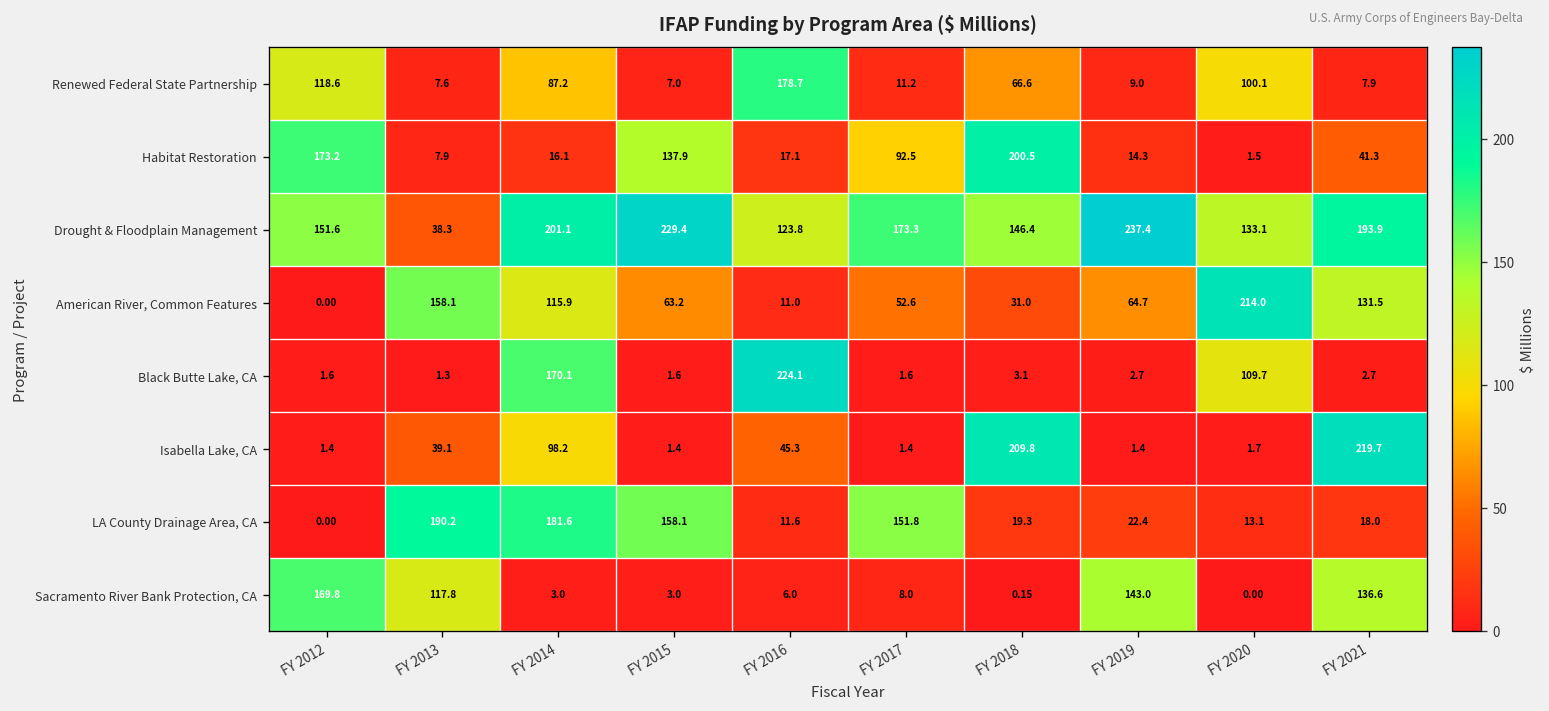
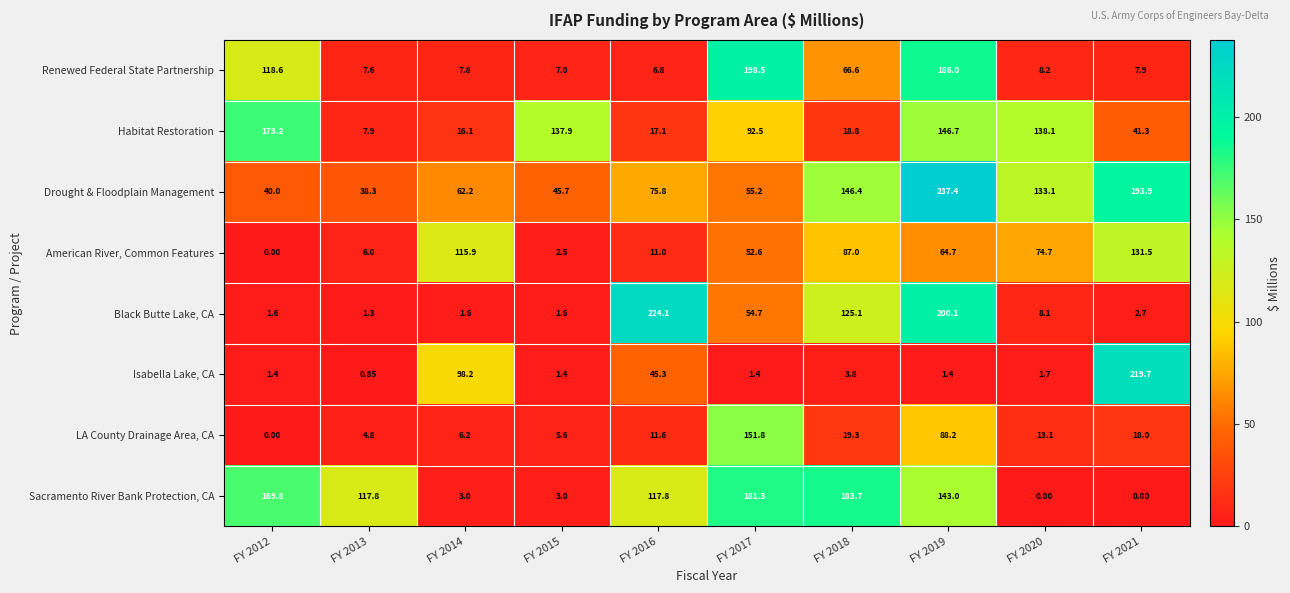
  {
    "Renewed Federal State Partnership": {
      "FY 2012": 118.6,
      "FY 2013": 7.6,
-     "FY 2014": 87.2,
+     "FY 2014": 7.8,
      "FY 2015": 7.0,
-     "FY 2016": 178.7,
-     "FY 2017": 11.2,
+     "FY 2016": 6.8,
+     "FY 2017": 198.5,
      "FY 2018": 66.6,
-     "FY 2019": 9.0,
-     "FY 2020": 100.1,
+     "FY 2019": 186.0,
+     "FY 2020": 8.2,
      "FY 2021": 7.9
    },
    "Habitat Restoration": {
      "FY 2012": 173.2,
      "FY 2013": 7.9,
      "FY 2014": 16.1,
      "FY 2015": 137.9,
      "FY 2016": 17.1,
      "FY 2017": 92.5,
-     "FY 2018": 200.5,
-     "FY 2019": 14.3,
-     "FY 2020": 1.5,
+     "FY 2018": 18.8,
+     "FY 2019": 146.7,
+     "FY 2020": 138.1,
      "FY 2021": 41.3
    },
    "Drought & Floodplain Management": {
-     "FY 2012": 151.6,
+     "FY 2012": 40.0,
      "FY 2013": 38.3,
-     "FY 2014": 201.1,
-     "FY 2015": 229.4,
-     "FY 2016": 123.8,
-     "FY 2017": 173.3,
+     "FY 2014": 62.2,
+     "FY 2015": 45.7,
+     "FY 2016": 75.8,
+     "FY 2017": 55.2,
      "FY 2018": 146.4,
      "FY 2019": 237.4,
      "FY 2020": 133.1,
      "FY 2021": 193.9
    },
    "American River, Common Features": {
      "FY 2012": 0.00,
-     "FY 2013": 158.1,
+     "FY 2013": 6.0,
      "FY 2014": 115.9,
-     "FY 2015": 63.2,
+     "FY 2015": 2.5,
      "FY 2016": 11.0,
      "FY 2017": 52.6,
-     "FY 2018": 31.0,
+     "FY 2018": 87.0,
      "FY 2019": 64.7,
-     "FY 2020": 214.0,
+     "FY 2020": 74.7,
      "FY 2021": 131.5
    },
    "Black Butte Lake, CA": {
      "FY 2012": 1.6,
      "FY 2013": 1.3,
-     "FY 2014": 170.1,
+     "FY 2014": 1.6,
      "FY 2015": 1.6,
      "FY 2016": 224.1,
-     "FY 2017": 1.6,
-     "FY 2018": 3.1,
-     "FY 2019": 2.7,
-     "FY 2020": 109.7,
+     "FY 2017": 54.7,
+     "FY 2018": 125.1,
+     "FY 2019": 200.1,
+     "FY 2020": 8.1,
      "FY 2021": 2.7
    },
    "Isabella Lake, CA": {
      "FY 2012": 1.4,
-     "FY 2013": 39.1,
+     "FY 2013": 0.85,
      "FY 2014": 98.2,
      "FY 2015": 1.4,
      "FY 2016": 45.3,
      "FY 2017": 1.4,
-     "FY 2018": 209.8,
+     "FY 2018": 3.8,
      "FY 2019": 1.4,
      "FY 2020": 1.7,
      "FY 2021": 219.7
    },
    "LA County Drainage Area, CA": {
      "FY 2012": 0.00,
-     "FY 2013": 190.2,
-     "FY 2014": 181.6,
-     "FY 2015": 158.1,
+     "FY 2013": 4.8,
+     "FY 2014": 6.2,
+     "FY 2015": 5.6,
      "FY 2016": 11.6,
      "FY 2017": 151.8,
      "FY 2018": 19.3,
-     "FY 2019": 22.4,
+     "FY 2019": 88.2,
      "FY 2020": 13.1,
      "FY 2021": 18.0
    },
    "Sacramento River Bank Protection, CA": {
      "FY 2012": 169.8,
      "FY 2013": 117.8,
      "FY 2014": 3.0,
      "FY 2015": 3.0,
-     "FY 2016": 6.0,
-     "FY 2017": 8.0,
-     "FY 2018": 0.15,
+     "FY 2016": 117.8,
+     "FY 2017": 181.3,
+     "FY 2018": 183.7,
      "FY 2019": 143.0,
      "FY 2020": 0.00,
-     "FY 2021": 136.6
+     "FY 2021": 0.00
    }
  }
